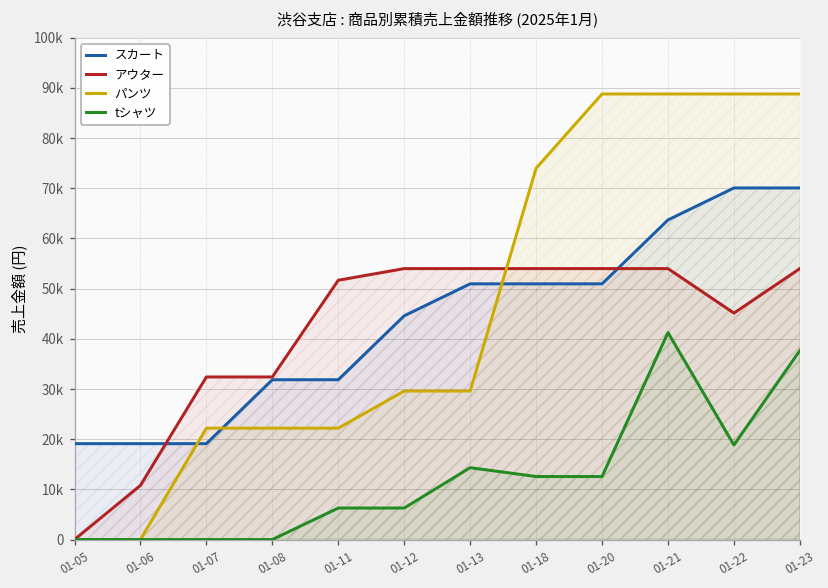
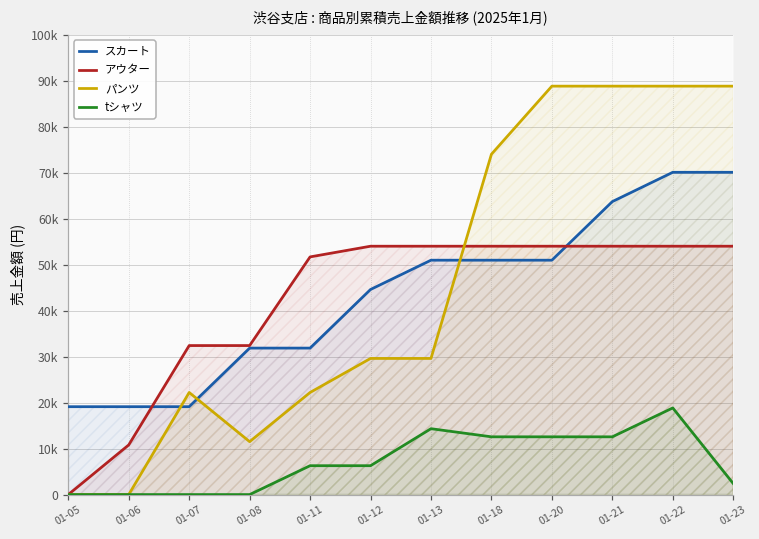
  {
    "スカート": {
      "01-05": 19000,
      "01-06": 19000,
      "01-07": 19000,
      "01-11": 32000,
      "01-12": 45000,
      "01-13": 51000,
      "01-18": 51000,
      "01-20": 51000,
      "01-21": 64000,
      "01-22": 70000,
      "01-23": 70000
    },
    "アウター": {
      "01-06": 11000,
      "01-07": 32000,
      "01-11": 52000,
      "01-12": 54000,
      "01-13": 54000,
      "01-18": 54000,
      "01-20": 54000,
      "01-21": 54000,
-     "01-22": 45000,
+     "01-22": 54000,
      "01-23": 54000
    },
    "パンツ": {
      "01-07": 22000,
-     "01-08": 22000,
+     "01-08": 12000,
      "01-11": 22000,
      "01-12": 30000,
      "01-13": 30000,
      "01-18": 74000,
      "01-20": 89000,
      "01-21": 89000,
      "01-22": 89000,
      "01-23": 89000
    },
    "tシャツ": {
      "01-07": 0,
      "01-08": 0,
      "01-11": 6000,
      "01-12": 6000,
      "01-13": 14000,
      "01-18": 13000,
      "01-20": 13000,
-     "01-21": 41000,
+     "01-21": 13000,
      "01-22": 19000,
-     "01-23": 38000
+     "01-23": 2000
    }
  }
